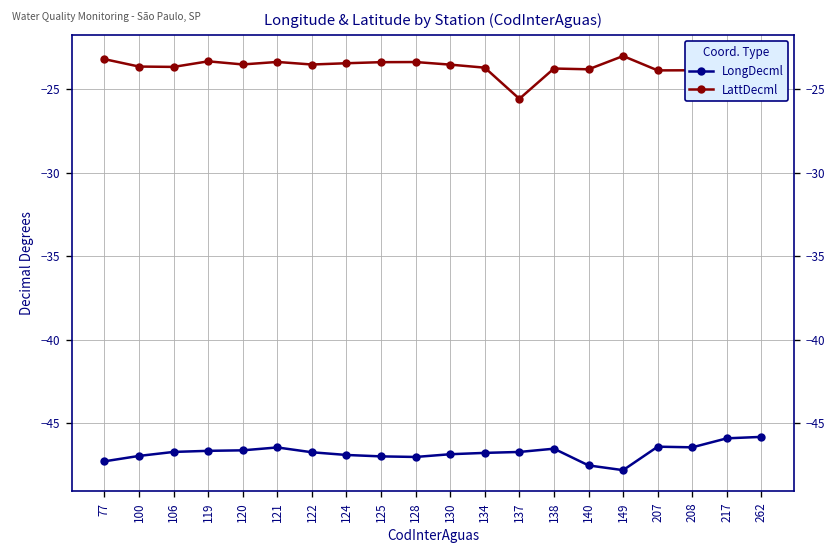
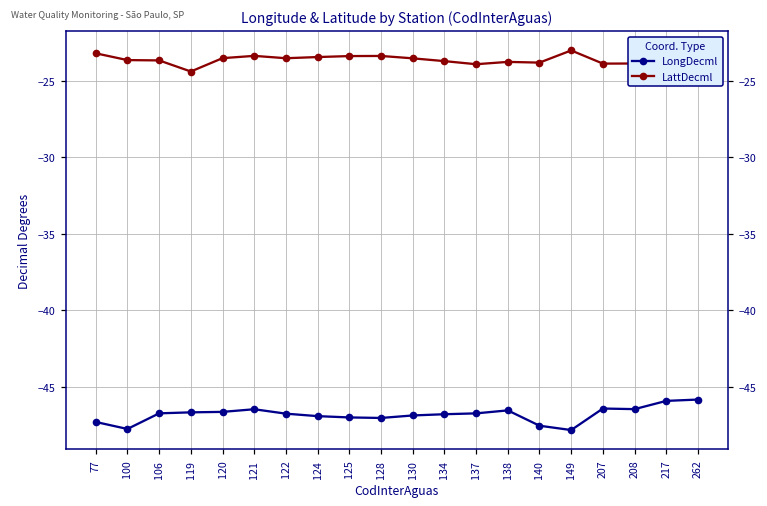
  {
    "LongDecml": {
      "77": -47.3,
-     "100": -47.0,
+     "100": -47.7,
      "106": -46.7,
      "119": -46.7,
      "120": -46.6,
      "121": -46.5,
      "122": -46.7,
      "124": -46.9,
      "125": -47.0,
      "128": -47.0,
      "130": -46.9,
      "134": -46.8,
      "137": -46.7,
      "138": -46.5,
      "140": -47.5,
      "149": -47.8,
      "207": -46.4,
      "208": -46.5,
      "217": -45.9,
      "262": -45.8
    },
    "LattDecml": {
      "77": -23.2,
      "100": -23.7,
      "106": -23.7,
-     "119": -23.3,
+     "119": -24.4,
      "120": -23.5,
      "121": -23.4,
      "122": -23.5,
      "124": -23.5,
      "125": -23.4,
      "128": -23.4,
      "130": -23.5,
      "134": -23.7,
-     "137": -25.6,
+     "137": -23.9,
      "138": -23.8,
      "140": -23.8,
      "149": -23.0,
      "207": -23.9
    }
  }
